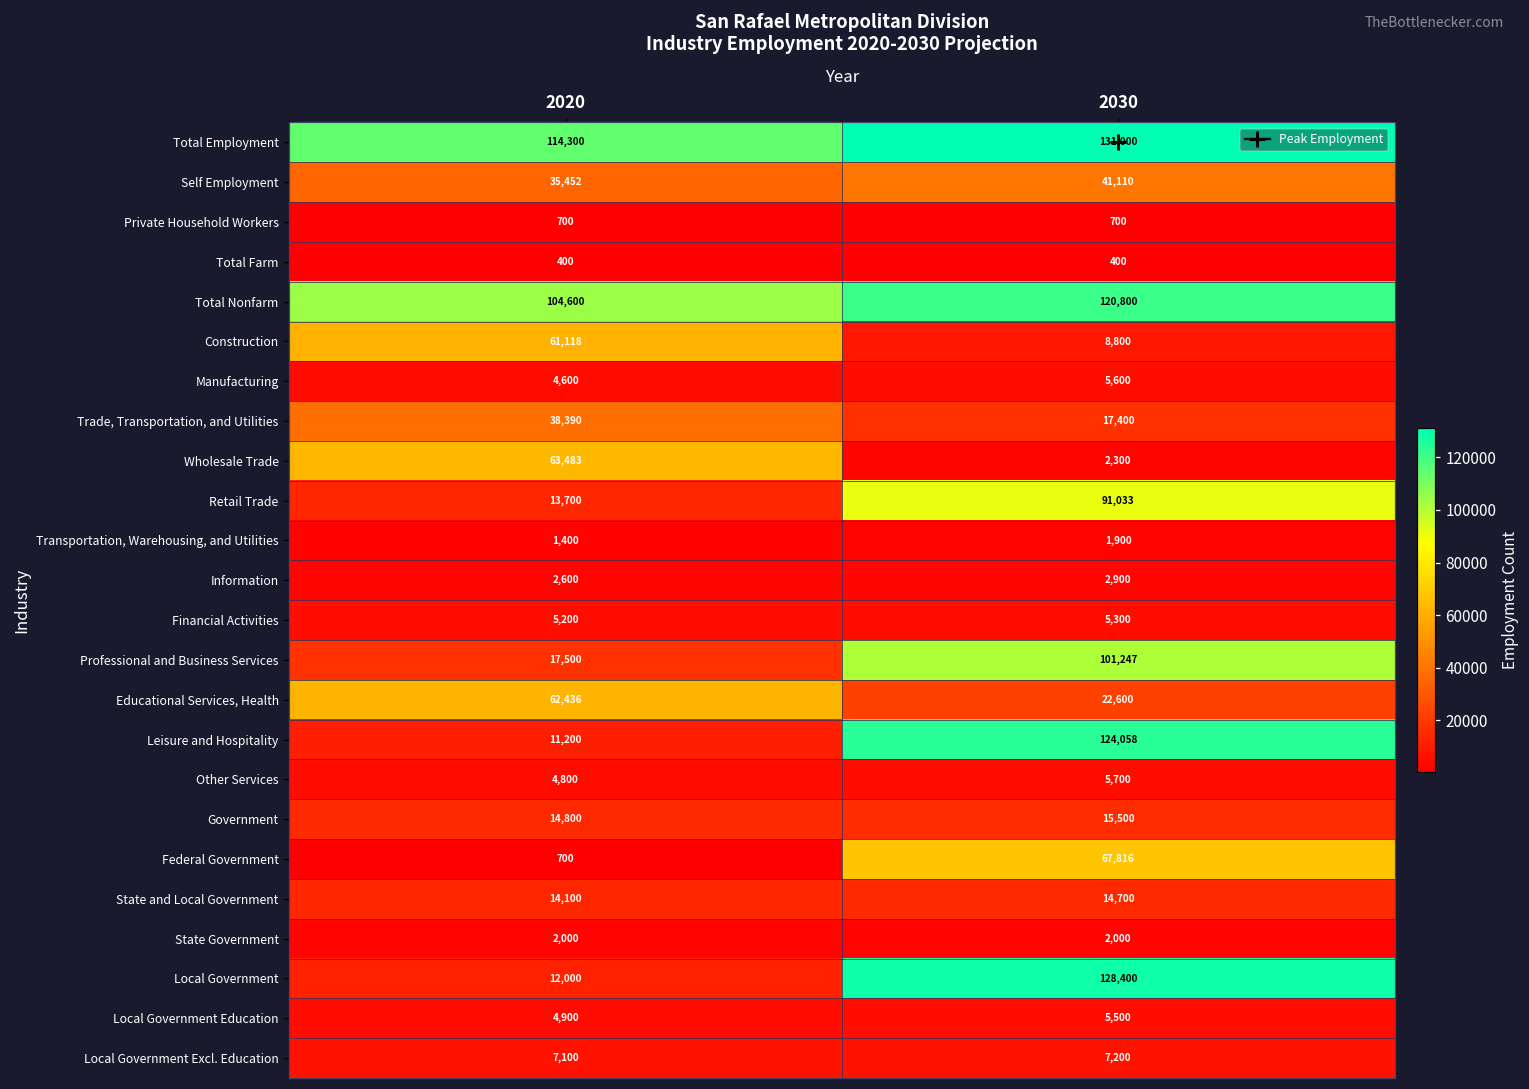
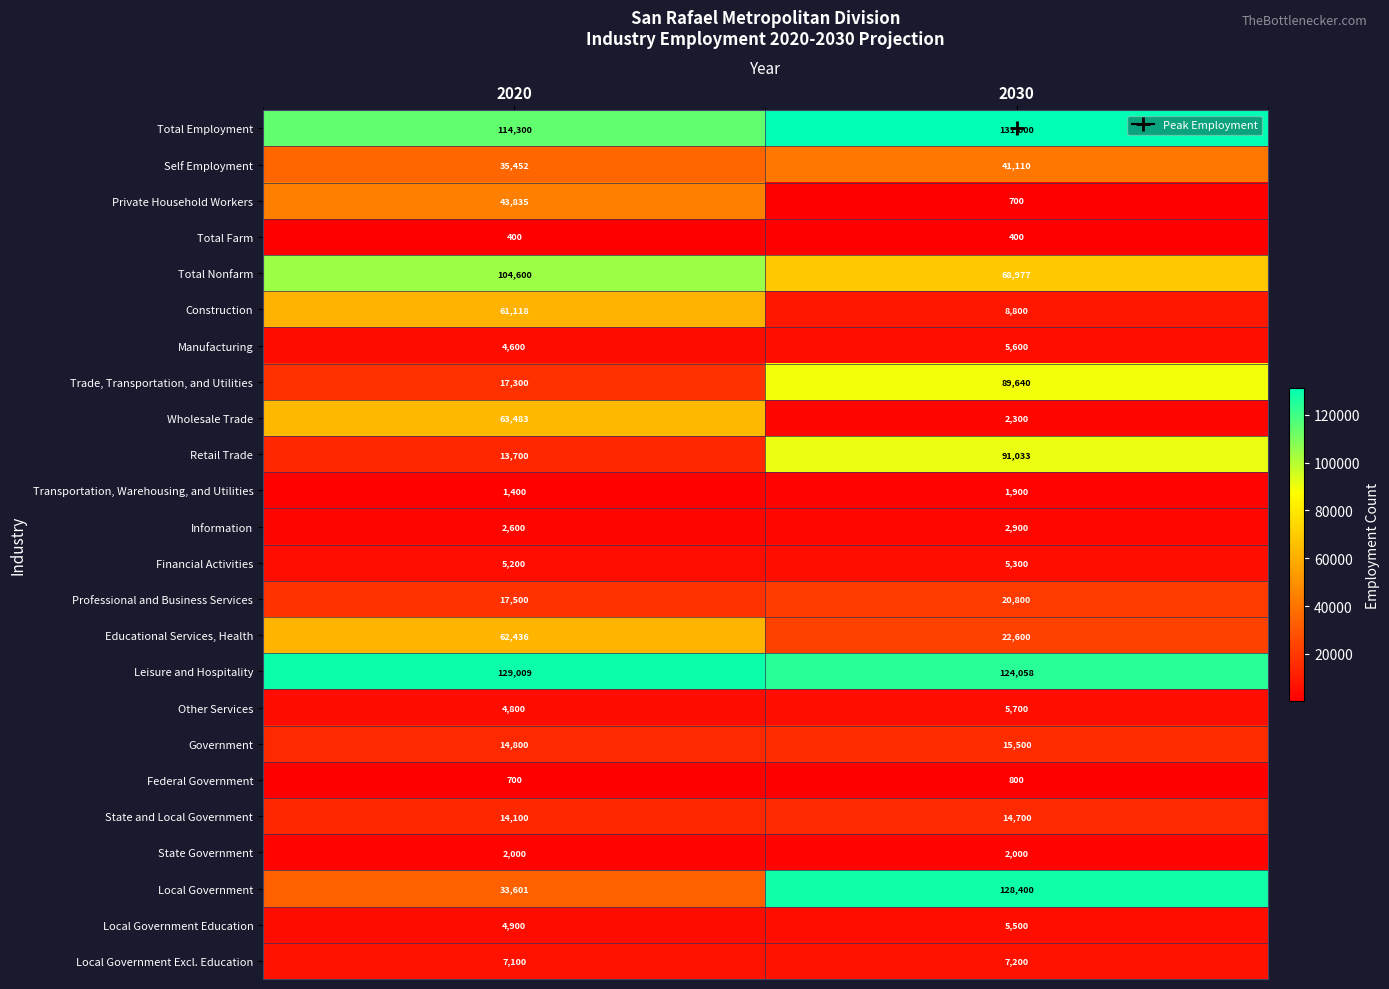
  {
    "Total Employment": {
      "2020": "114,300"
    },
    "Self Employment": {
      "2020": "35,452",
      "2030": "41,110"
    },
    "Private Household Workers": {
-     "2020": "700",
+     "2020": "43,835",
      "2030": "700"
    },
    "Total Farm": {
      "2020": "400",
      "2030": "400"
    },
    "Total Nonfarm": {
      "2020": "104,600",
-     "2030": "120,800"
+     "2030": "68,977"
    },
    "Construction": {
      "2020": "61,118",
      "2030": "8,800"
    },
    "Manufacturing": {
      "2020": "4,600",
      "2030": "5,600"
    },
    "Trade, Transportation, and Utilities": {
-     "2020": "38,390",
-     "2030": "17,400"
+     "2020": "17,300",
+     "2030": "89,640"
    },
    "Wholesale Trade": {
      "2020": "63,483",
      "2030": "2,300"
    },
    "Retail Trade": {
      "2020": "13,700",
      "2030": "91,033"
    },
    "Transportation, Warehousing, and Utilities": {
      "2020": "1,400",
      "2030": "1,900"
    },
    "Information": {
      "2020": "2,600",
      "2030": "2,900"
    },
    "Financial Activities": {
      "2020": "5,200",
      "2030": "5,300"
    },
    "Professional and Business Services": {
      "2020": "17,500",
-     "2030": "101,247"
+     "2030": "20,800"
    },
    "Educational Services, Health": {
      "2020": "62,436",
      "2030": "22,600"
    },
    "Leisure and Hospitality": {
-     "2020": "11,200",
+     "2020": "129,009",
      "2030": "124,058"
    },
    "Other Services": {
      "2020": "4,800",
      "2030": "5,700"
    },
    "Government": {
      "2020": "14,800",
      "2030": "15,500"
    },
    "Federal Government": {
      "2020": "700",
-     "2030": "67,816"
+     "2030": "800"
    },
    "State and Local Government": {
      "2020": "14,100",
      "2030": "14,700"
    },
    "State Government": {
      "2020": "2,000",
      "2030": "2,000"
    },
    "Local Government": {
-     "2020": "12,000",
+     "2020": "33,601",
      "2030": "128,400"
    },
    "Local Government Education": {
      "2020": "4,900",
      "2030": "5,500"
    },
    "Local Government Excl. Education": {
      "2020": "7,100",
      "2030": "7,200"
    }
  }
